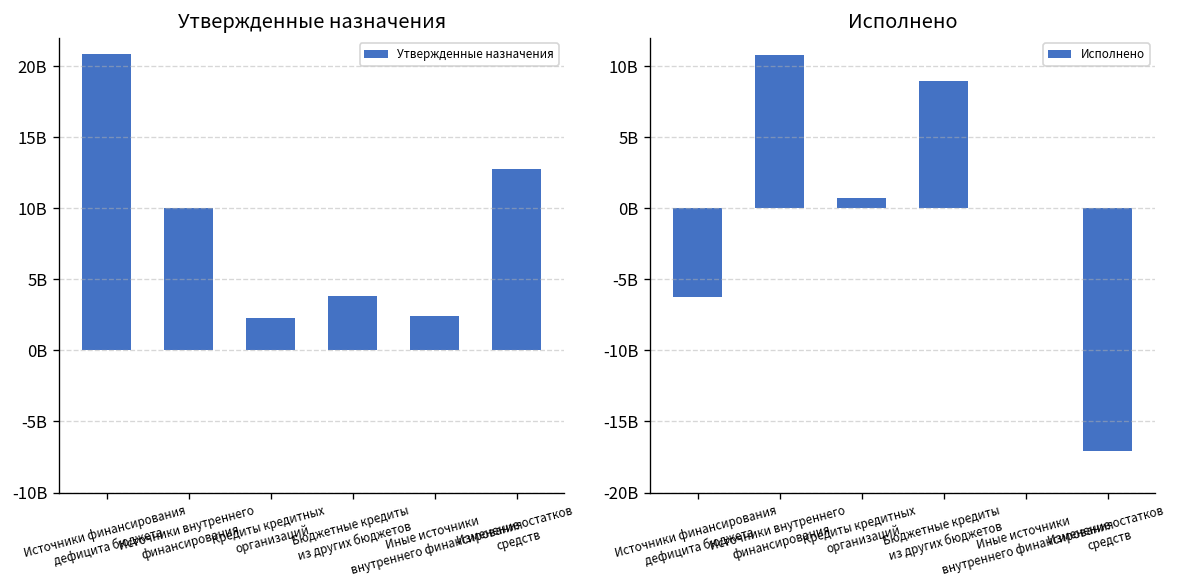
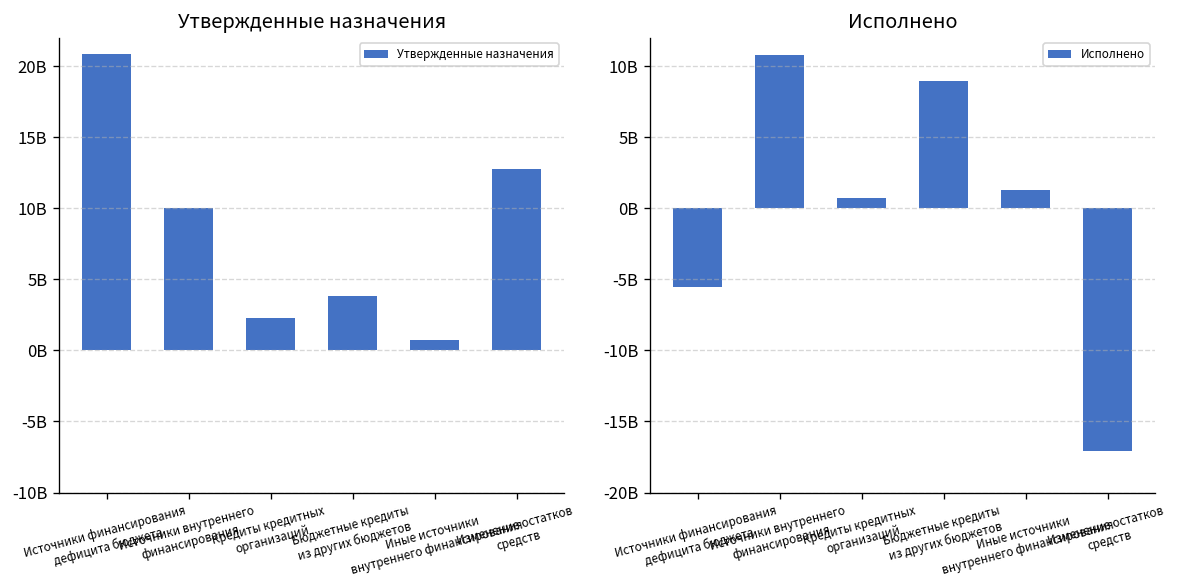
  {
    "Утвержденные назначения": {
      "Источники финансирования дефицита бюджета": 20900000000,
      "Источники внутреннего финансирования": 10000000000,
      "Кредиты кредитных организаций": 2200000000,
      "Бюджетные кредиты из других бюджетов": 3800000000,
-     "Иные источники внутреннего финансирования": 2400000000,
+     "Иные источники внутреннего финансирования": 800000000,
      "Изменение остатков средств": 12800000000
    },
    "Исполнено": {
-     "Источники финансирования дефицита бюджета": -6300000000,
+     "Источники финансирования дефицита бюджета": -5600000000,
      "Источники внутреннего финансирования": 10800000000,
      "Кредиты кредитных организаций": 700000000,
      "Бюджетные кредиты из других бюджетов": 8900000000,
-     "Иные источники внутреннего финансирования": 0,
+     "Иные источники внутреннего финансирования": 1300000000,
      "Изменение остатков средств": -17100000000
    }
  }
